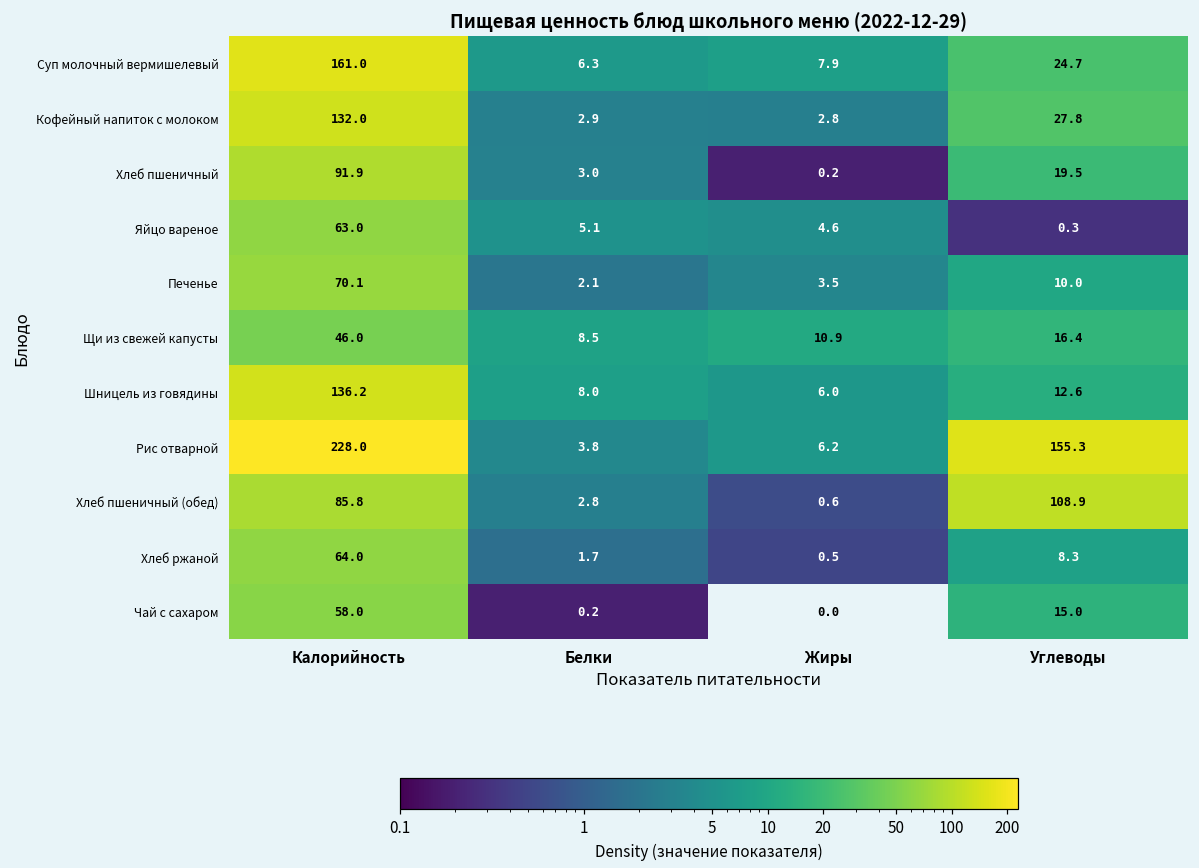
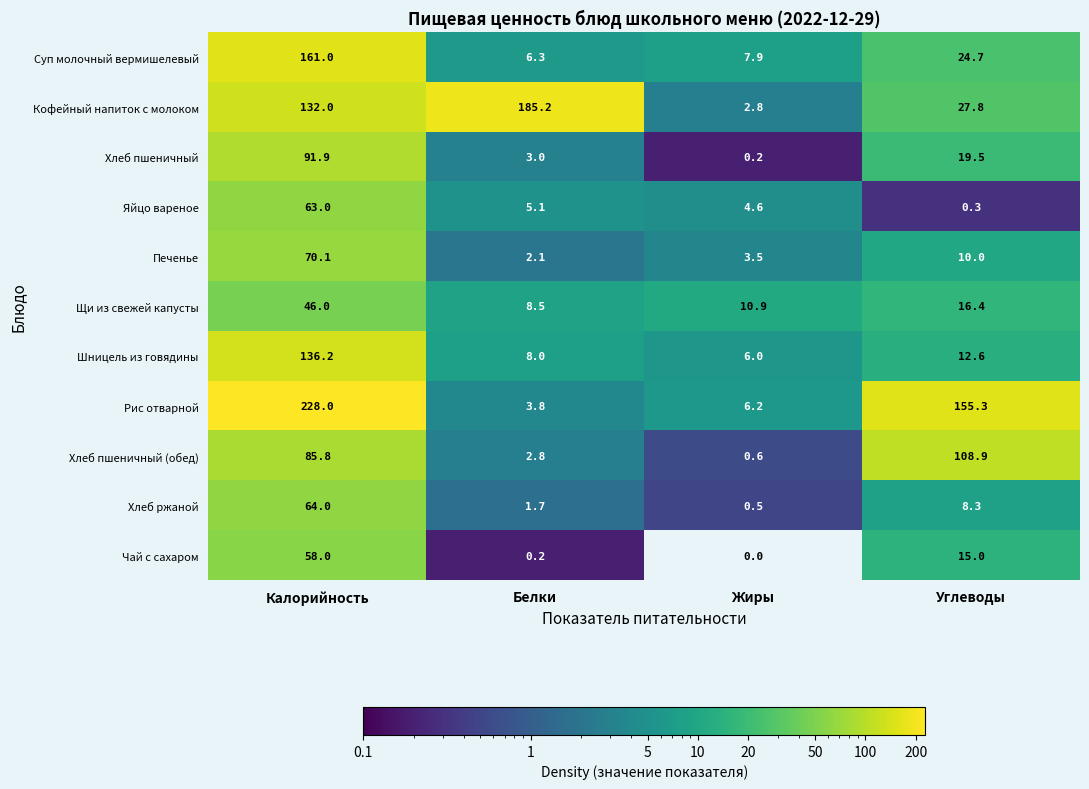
  {
    "Суп молочный вермишелевый": {
      "Калорийность": 161.0,
      "Белки": 6.3,
      "Жиры": 7.9,
      "Углеводы": 24.7
    },
    "Кофейный напиток с молоком": {
      "Калорийность": 132.0,
-     "Белки": 2.9,
+     "Белки": 185.2,
      "Жиры": 2.8,
      "Углеводы": 27.8
    },
    "Хлеб пшеничный": {
      "Калорийность": 91.9,
      "Белки": 3.0,
      "Жиры": 0.2,
      "Углеводы": 19.5
    },
    "Яйцо вареное": {
      "Калорийность": 63.0,
      "Белки": 5.1,
      "Жиры": 4.6,
      "Углеводы": 0.3
    },
    "Печенье": {
      "Калорийность": 70.1,
      "Белки": 2.1,
      "Жиры": 3.5,
      "Углеводы": 10.0
    },
    "Щи из свежей капусты": {
      "Калорийность": 46.0,
      "Белки": 8.5,
      "Жиры": 10.9,
      "Углеводы": 16.4
    },
    "Шницель из говядины": {
      "Калорийность": 136.2,
      "Белки": 8.0,
      "Жиры": 6.0,
      "Углеводы": 12.6
    },
    "Рис отварной": {
      "Калорийность": 228.0,
      "Белки": 3.8,
      "Жиры": 6.2,
      "Углеводы": 155.3
    },
    "Хлеб пшеничный (обед)": {
      "Калорийность": 85.8,
      "Белки": 2.8,
      "Жиры": 0.6,
      "Углеводы": 108.9
    },
    "Хлеб ржаной": {
      "Калорийность": 64.0,
      "Белки": 1.7,
      "Жиры": 0.5,
      "Углеводы": 8.3
    },
    "Чай с сахаром": {
      "Калорийность": 58.0,
      "Белки": 0.2,
      "Жиры": 0.0,
      "Углеводы": 15.0
    }
  }
